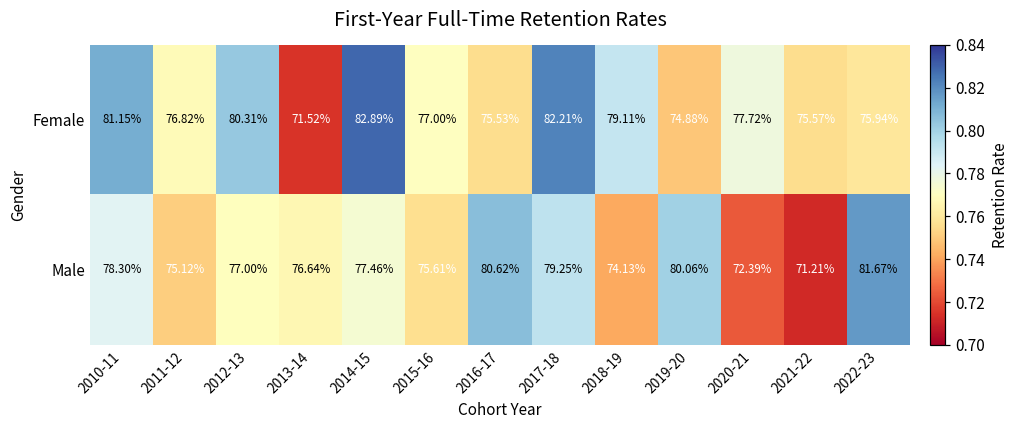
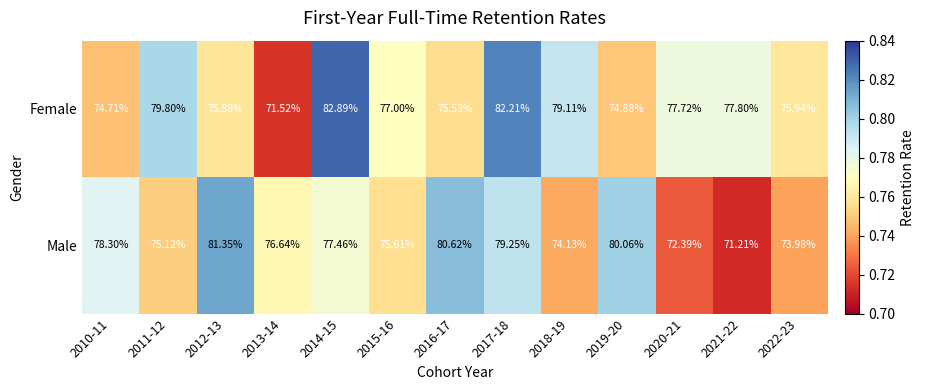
  {
    "Female": {
-     "2010-11": "81.15%",
-     "2011-12": "76.82%",
-     "2012-13": "80.31%",
+     "2010-11": "74.71%",
+     "2011-12": "79.80%",
+     "2012-13": "75.88%",
      "2013-14": "71.52%",
      "2014-15": "82.89%",
      "2015-16": "77.00%",
      "2016-17": "75.53%",
      "2017-18": "82.21%",
      "2018-19": "79.11%",
      "2019-20": "74.88%",
      "2020-21": "77.72%",
-     "2021-22": "75.57%",
+     "2021-22": "77.80%",
      "2022-23": "75.94%"
    },
    "Male": {
      "2010-11": "78.30%",
      "2011-12": "75.12%",
-     "2012-13": "77.00%",
+     "2012-13": "81.35%",
      "2013-14": "76.64%",
      "2014-15": "77.46%",
      "2015-16": "75.61%",
      "2016-17": "80.62%",
      "2017-18": "79.25%",
      "2018-19": "74.13%",
      "2019-20": "80.06%",
      "2020-21": "72.39%",
      "2021-22": "71.21%",
-     "2022-23": "81.67%"
+     "2022-23": "73.98%"
    }
  }
